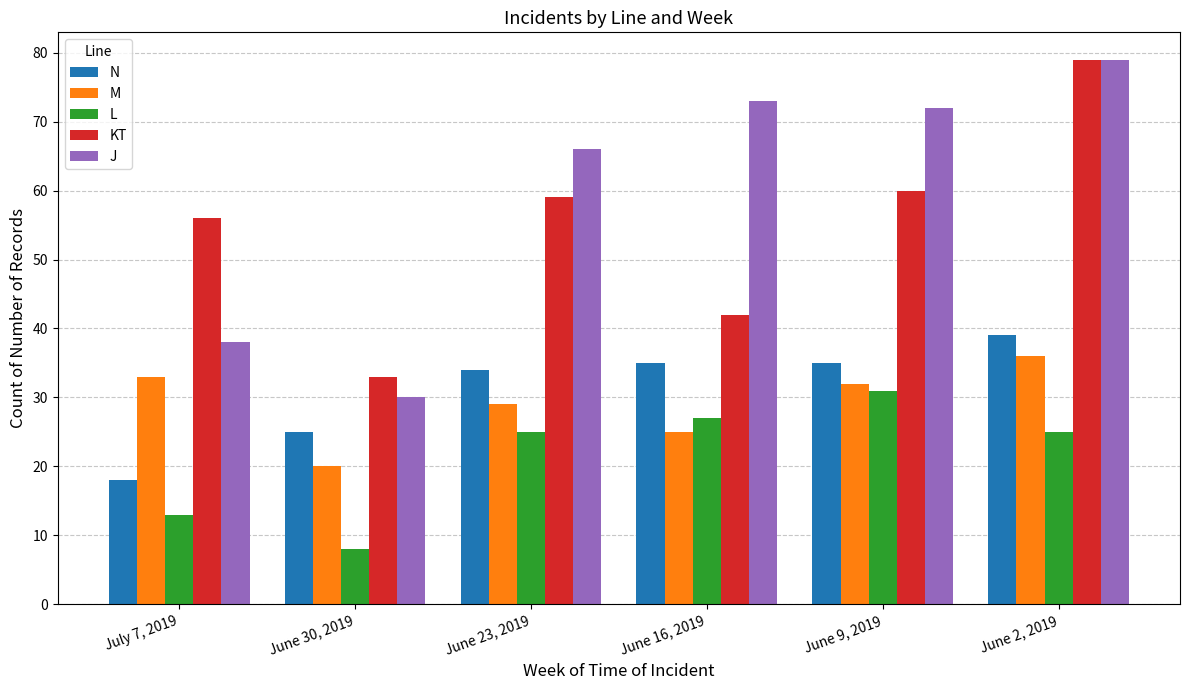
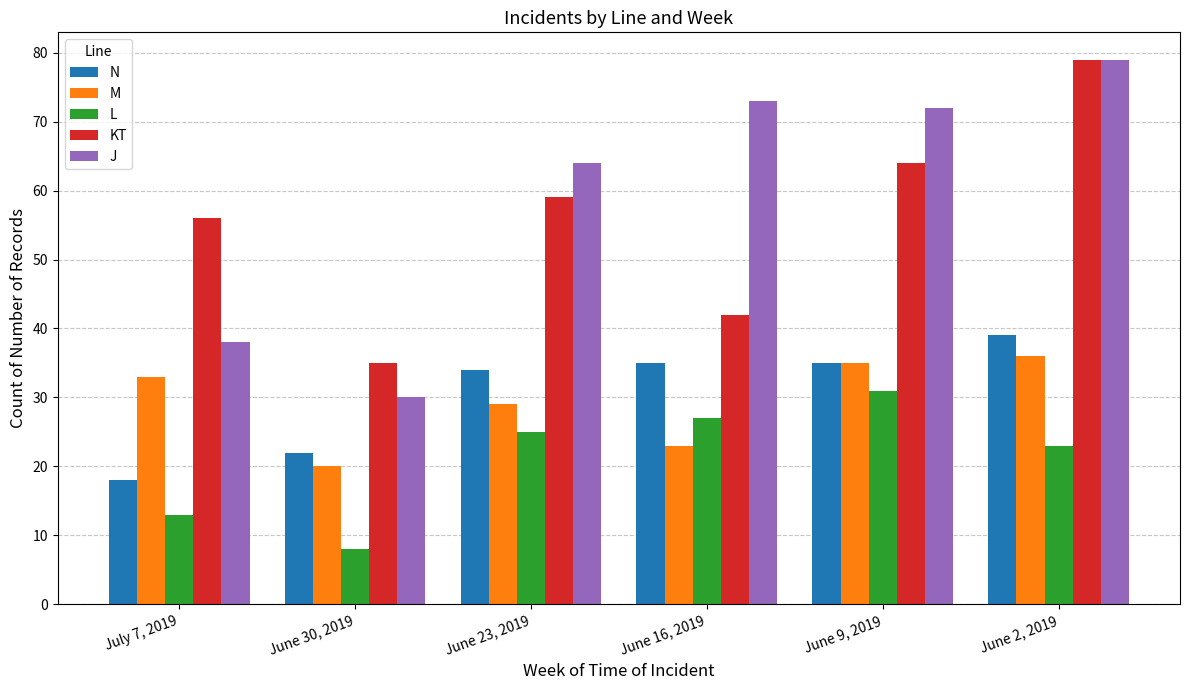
  {
    "N": {
      "July 7, 2019": 18,
-     "June 30, 2019": 25,
+     "June 30, 2019": 22,
      "June 23, 2019": 34,
      "June 16, 2019": 35,
      "June 9, 2019": 35,
      "June 2, 2019": 39
    },
    "M": {
      "July 7, 2019": 33,
      "June 30, 2019": 20,
      "June 23, 2019": 29,
-     "June 16, 2019": 25,
-     "June 9, 2019": 32,
+     "June 16, 2019": 23,
+     "June 9, 2019": 35,
      "June 2, 2019": 36
    },
    "L": {
      "July 7, 2019": 13,
      "June 30, 2019": 8,
      "June 23, 2019": 25,
      "June 16, 2019": 27,
      "June 9, 2019": 31,
-     "June 2, 2019": 25
+     "June 2, 2019": 23
    },
    "KT": {
      "July 7, 2019": 56,
-     "June 30, 2019": 33,
+     "June 30, 2019": 35,
      "June 23, 2019": 59,
      "June 16, 2019": 42,
-     "June 9, 2019": 60,
+     "June 9, 2019": 64,
      "June 2, 2019": 79
    },
    "J": {
      "July 7, 2019": 38,
      "June 30, 2019": 30,
-     "June 23, 2019": 66,
+     "June 23, 2019": 64,
      "June 16, 2019": 73,
      "June 9, 2019": 72,
      "June 2, 2019": 79
    }
  }
